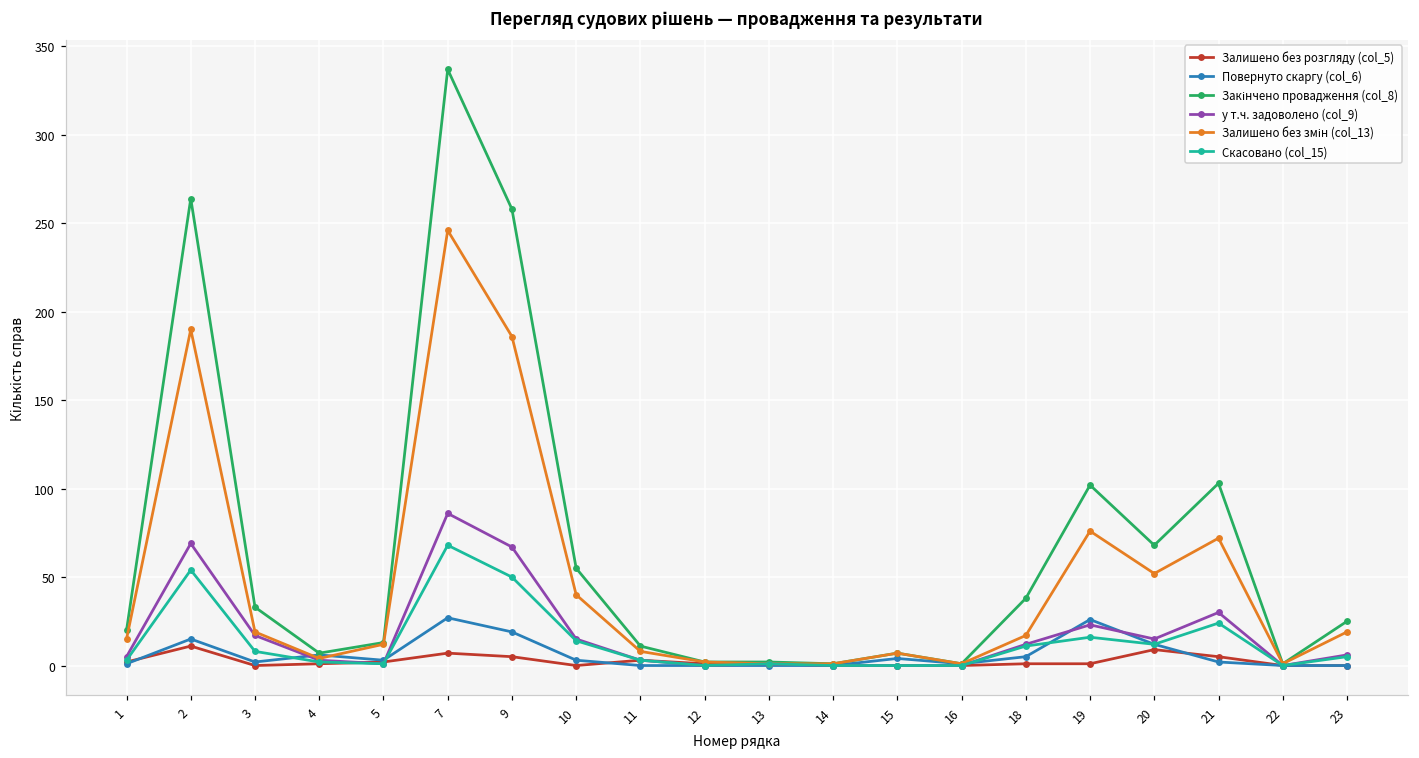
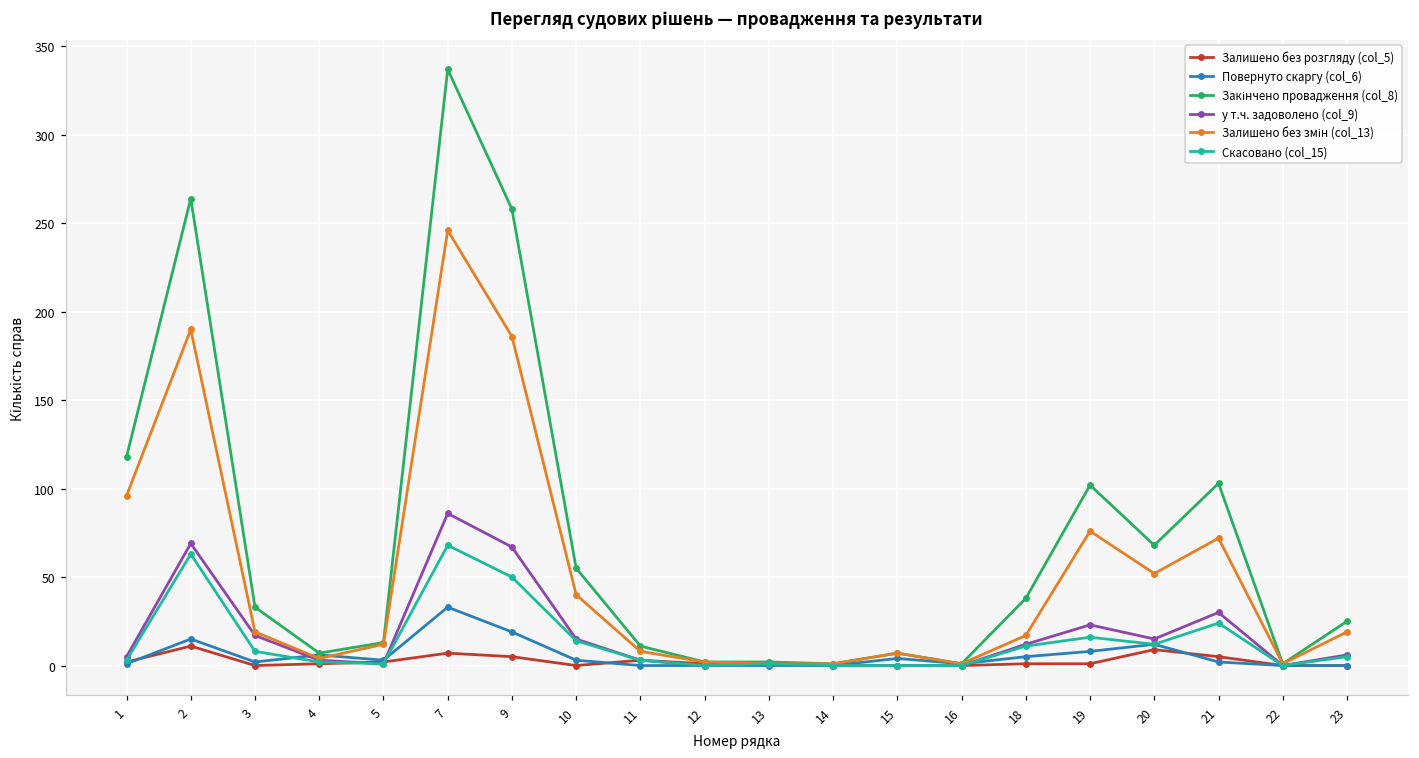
  {
    "Залишено без розгляду (col_5)": {
      "2": 11,
      "3": 0,
      "7": 7,
      "9": 5,
      "10": 0,
      "18": 1,
      "19": 1,
      "20": 9,
      "21": 5
    },
    "Повернуто скаргу (col_6)": {
      "2": 15,
      "3": 2,
-     "7": 27,
+     "7": 33,
      "9": 19,
      "10": 3,
      "11": 0,
      "15": 4,
      "18": 5,
-     "19": 26,
+     "19": 8,
      "21": 2
    },
    "Закінчено провадження (col_8)": {
-     "1": 20,
+     "1": 118,
      "2": 264,
      "3": 33,
      "7": 337,
      "9": 258,
      "10": 55,
      "11": 11,
      "18": 38,
      "19": 102,
      "20": 68,
      "21": 103,
      "23": 25
    },
    "у т.ч. задоволено (col_9)": {
      "1": 5,
      "2": 69,
      "3": 17,
      "7": 86,
      "9": 67,
      "19": 23,
      "20": 15,
      "21": 30
    },
    "Залишено без змін (col_13)": {
-     "1": 15,
+     "1": 96,
      "2": 190,
      "3": 19,
      "7": 246,
      "9": 186,
      "10": 40,
      "11": 8,
      "18": 17,
      "19": 76,
      "20": 52,
      "21": 72,
      "23": 19
    },
    "Скасовано (col_15)": {
-     "2": 54,
+     "2": 63,
      "3": 8,
      "7": 68,
      "9": 50,
      "19": 16,
      "21": 24
    }
  }
